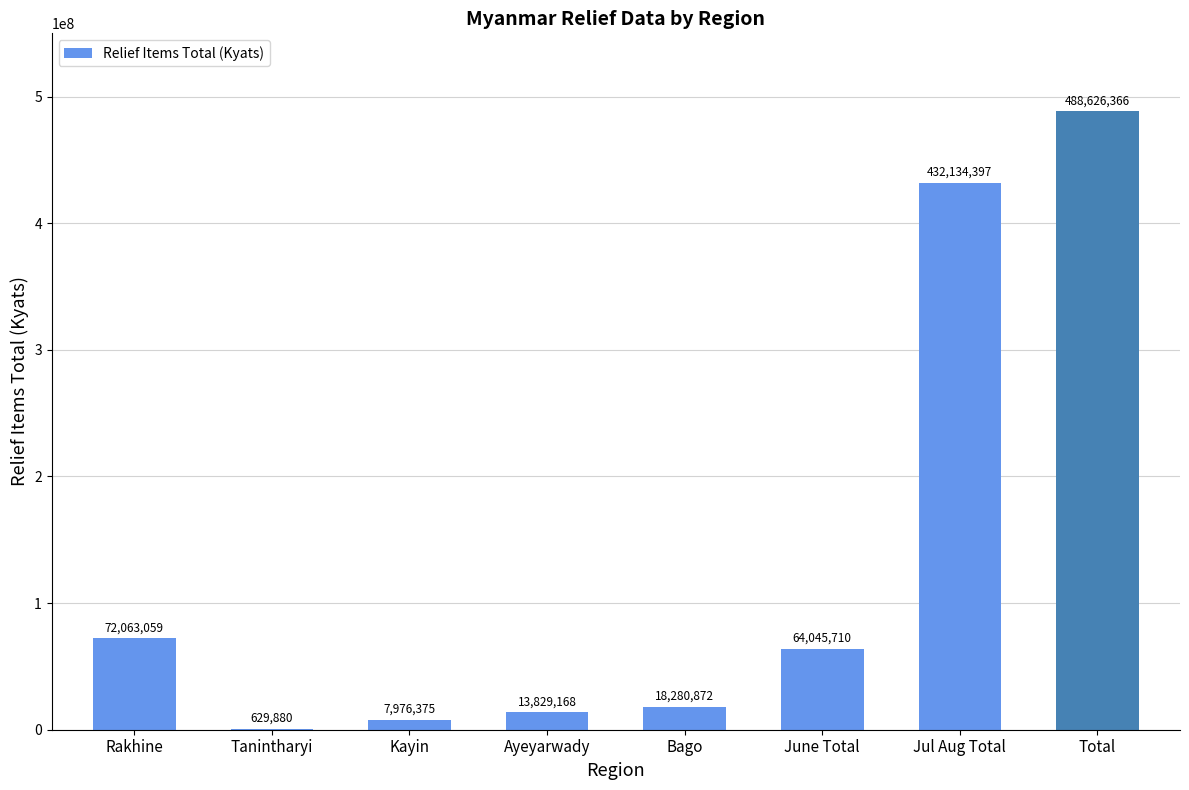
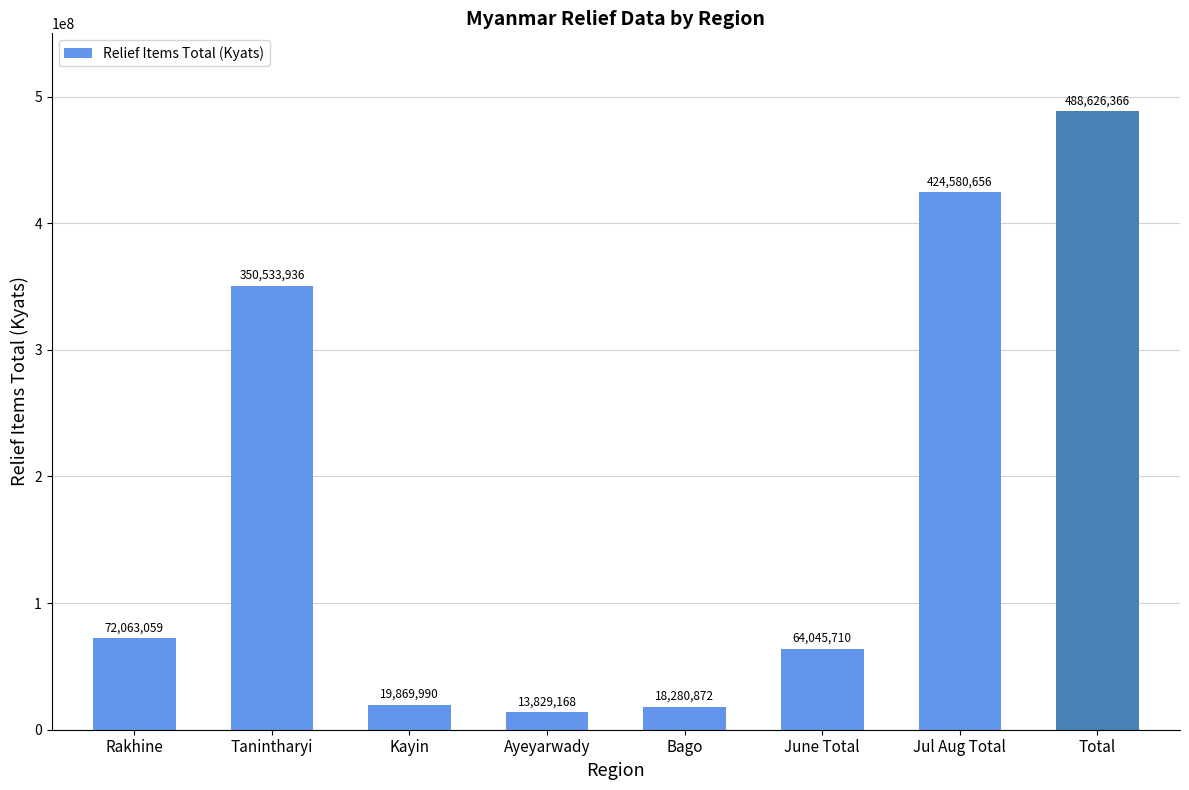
  {
    "Rakhine": "72,063,059",
-   "Tanintharyi": "629,880",
-   "Kayin": "7,976,375",
+   "Tanintharyi": "350,533,936",
+   "Kayin": "19,869,990",
    "Ayeyarwady": "13,829,168",
    "Bago": "18,280,872",
    "June Total": "64,045,710",
-   "Jul Aug Total": "432,134,397",
+   "Jul Aug Total": "424,580,656",
    "Total": "488,626,366"
  }
